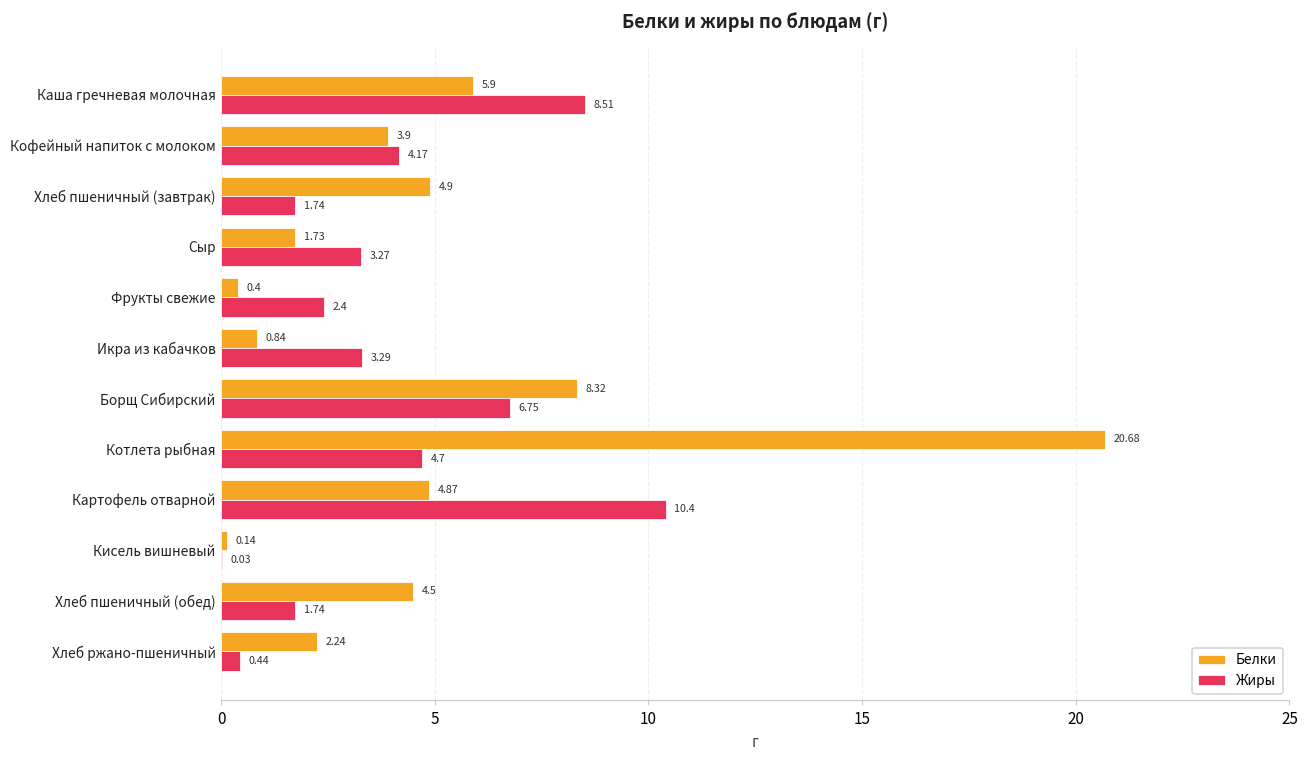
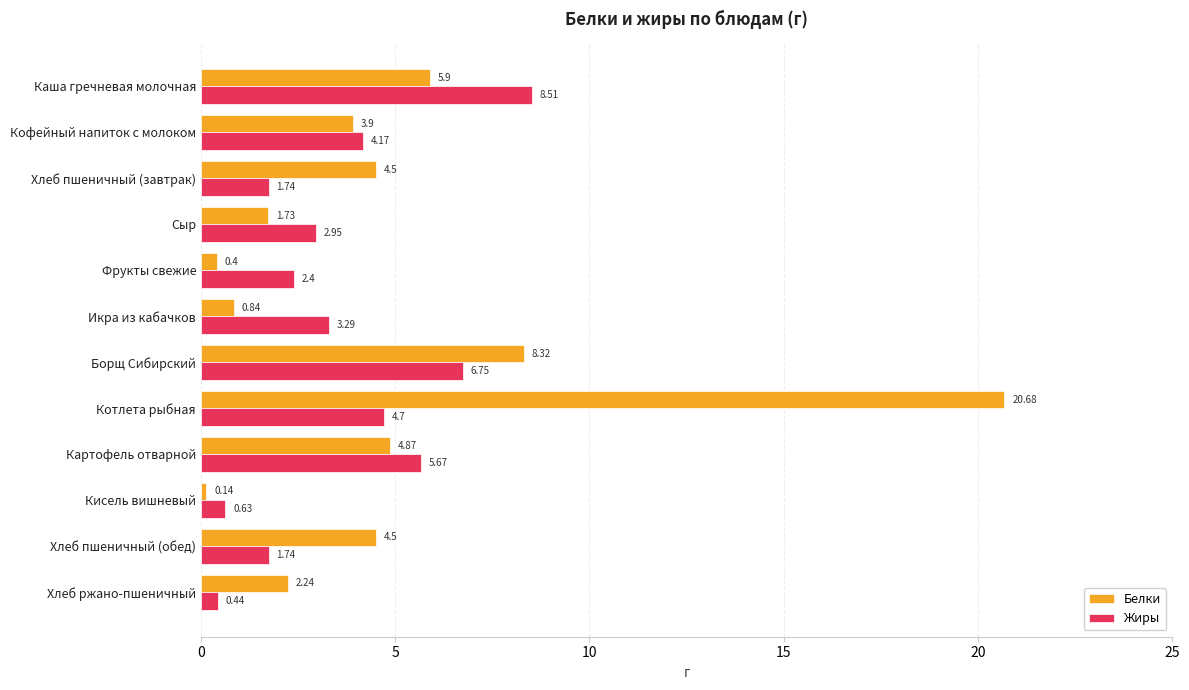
  {
    "Белки": {
      "Каша гречневая молочная": 5.9,
      "Кофейный напиток с молоком": 3.9,
-     "Хлеб пшеничный (завтрак)": 4.9,
+     "Хлеб пшеничный (завтрак)": 4.5,
      "Сыр": 1.73,
      "Фрукты свежие": 0.4,
      "Икра из кабачков": 0.84,
      "Борщ Сибирский": 8.32,
      "Котлета рыбная": 20.68,
      "Картофель отварной": 4.87,
      "Кисель вишневый": 0.14,
      "Хлеб пшеничный (обед)": 4.5,
      "Хлеб ржано-пшеничный": 2.24
    },
    "Жиры": {
      "Каша гречневая молочная": 8.51,
      "Кофейный напиток с молоком": 4.17,
      "Хлеб пшеничный (завтрак)": 1.74,
-     "Сыр": 3.27,
+     "Сыр": 2.95,
      "Фрукты свежие": 2.4,
      "Икра из кабачков": 3.29,
      "Борщ Сибирский": 6.75,
      "Котлета рыбная": 4.7,
-     "Картофель отварной": 10.4,
-     "Кисель вишневый": 0.03,
+     "Картофель отварной": 5.67,
+     "Кисель вишневый": 0.63,
      "Хлеб пшеничный (обед)": 1.74,
      "Хлеб ржано-пшеничный": 0.44
    }
  }
